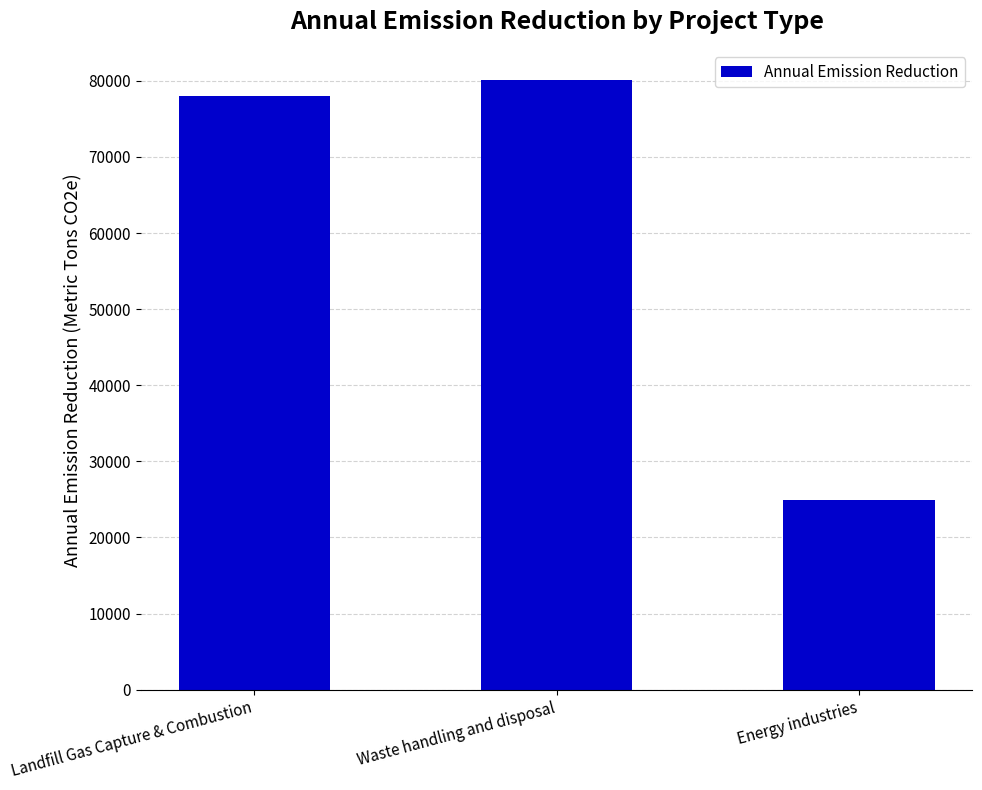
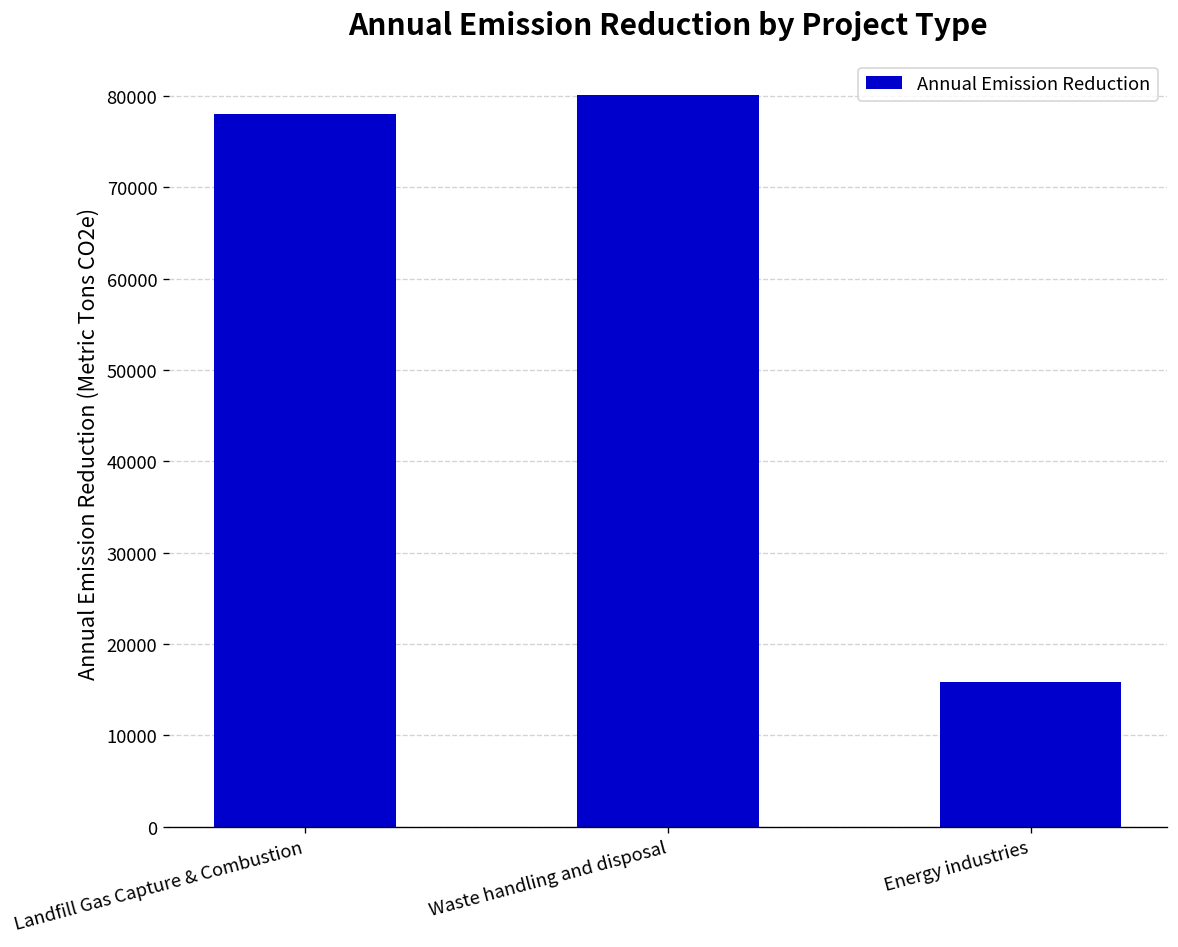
  {
    "Landfill Gas Capture & Combustion": 78000,
    "Waste handling and disposal": 80000,
-   "Energy industries": 25000
+   "Energy industries": 16000
  }
